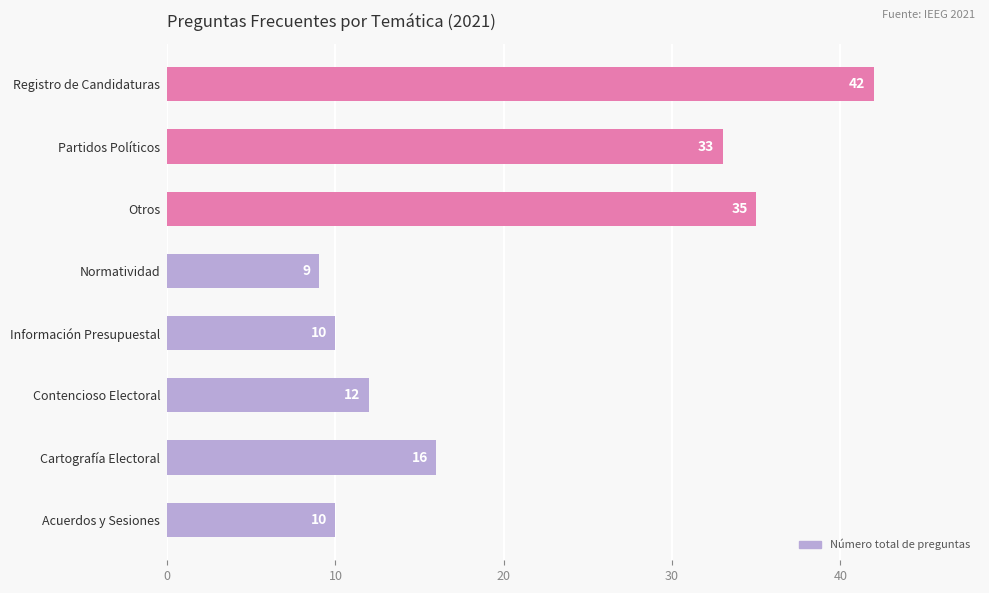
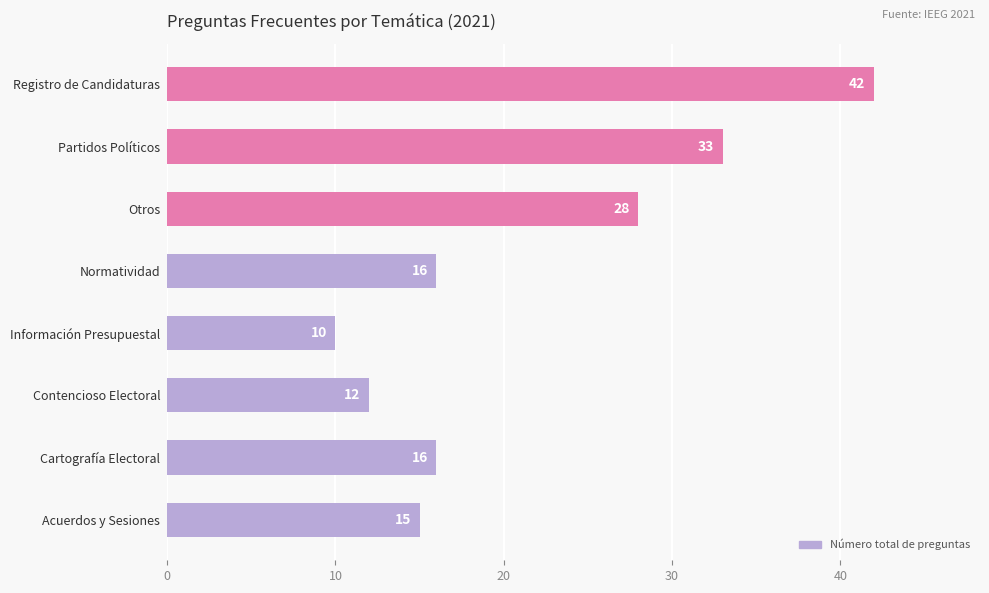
  {
    "Registro de Candidaturas": 42,
    "Partidos Políticos": 33,
-   "Otros": 35,
-   "Normatividad": 9,
+   "Otros": 28,
+   "Normatividad": 16,
    "Información Presupuestal": 10,
    "Contencioso Electoral": 12,
    "Cartografía Electoral": 16,
-   "Acuerdos y Sesiones": 10
+   "Acuerdos y Sesiones": 15
  }
